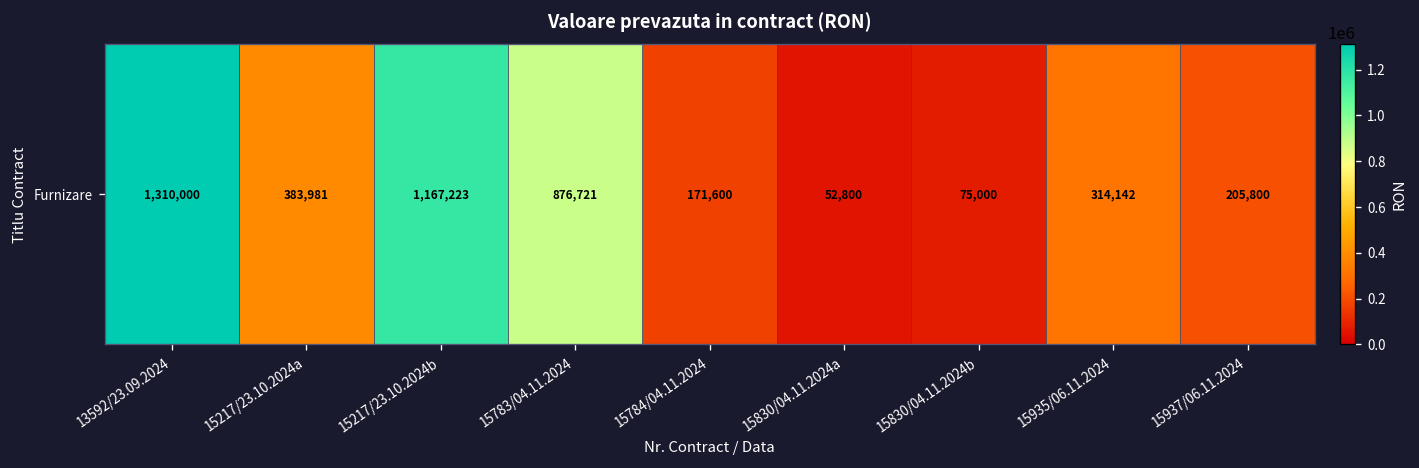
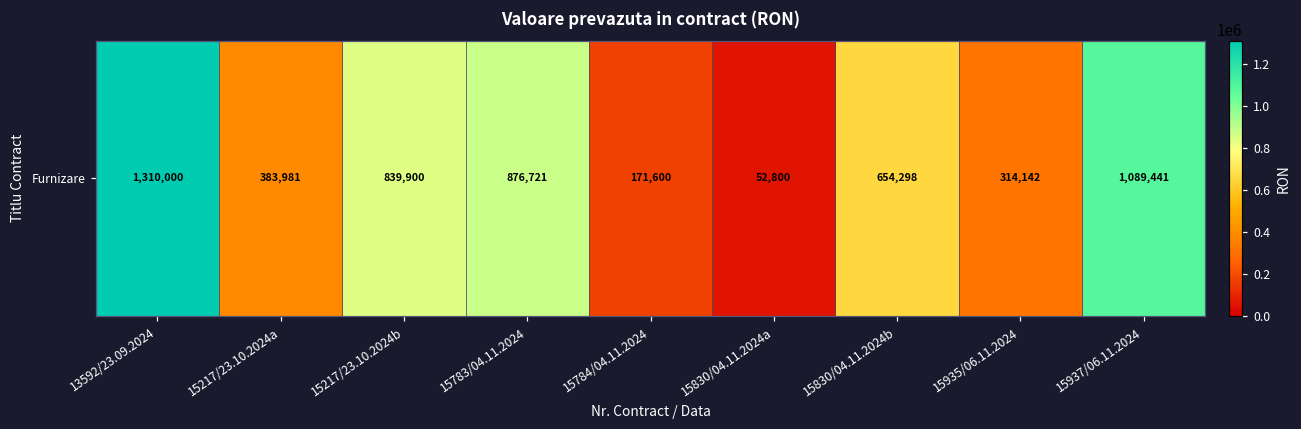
  {
    "Furnizare": {
      "13592/23.09.2024": "1,310,000",
      "15217/23.10.2024a": "383,981",
-     "15217/23.10.2024b": "1,167,223",
+     "15217/23.10.2024b": "839,900",
      "15783/04.11.2024": "876,721",
      "15784/04.11.2024": "171,600",
      "15830/04.11.2024a": "52,800",
-     "15830/04.11.2024b": "75,000",
+     "15830/04.11.2024b": "654,298",
      "15935/06.11.2024": "314,142",
-     "15937/06.11.2024": "205,800"
+     "15937/06.11.2024": "1,089,441"
    }
  }
